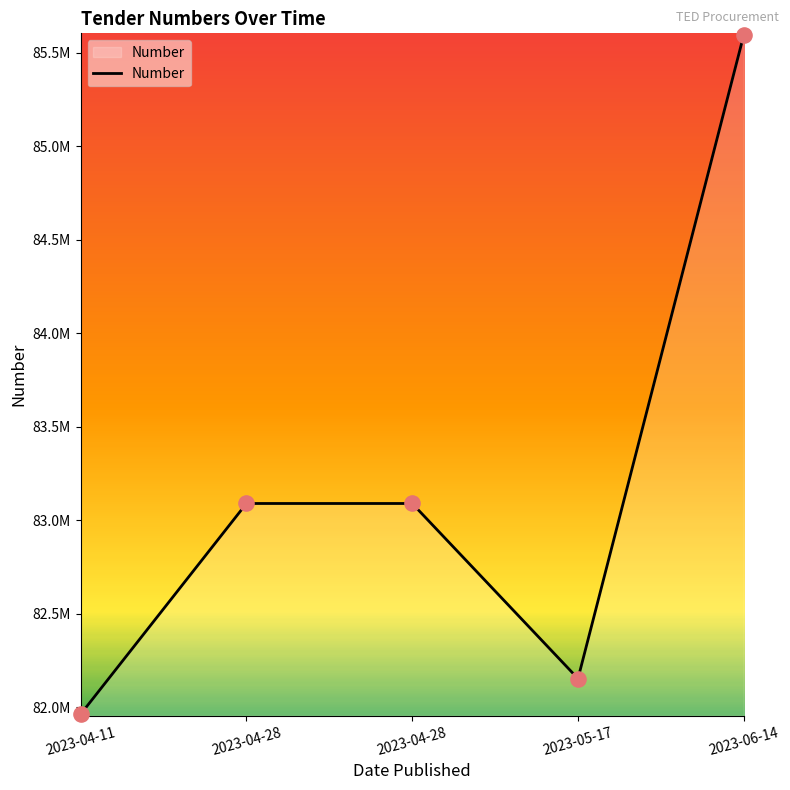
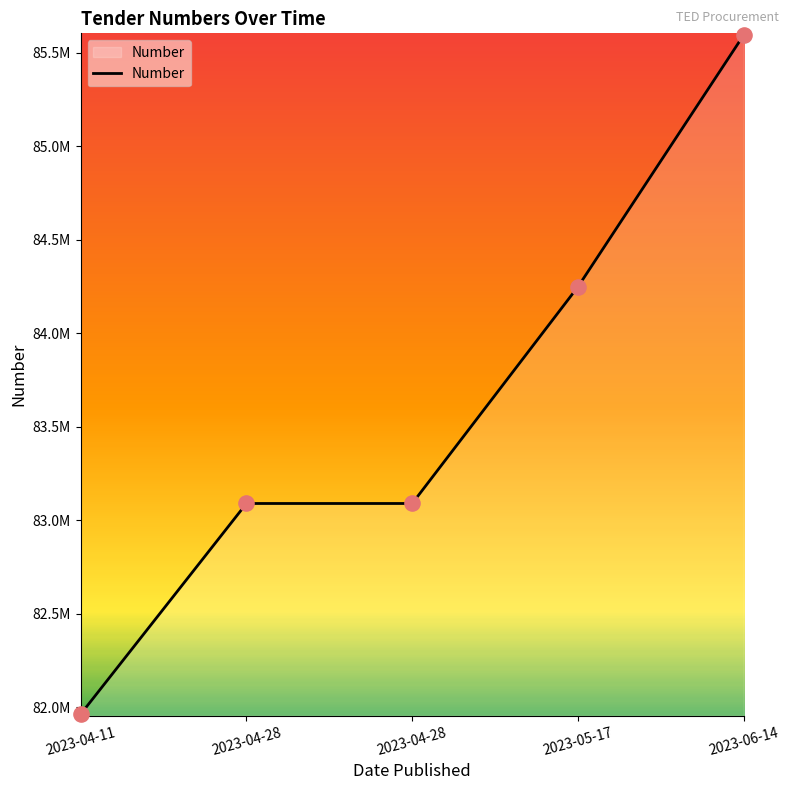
  {
    "2023-04-11": 81960000,
-   "2023-05-17": 82150000,
+   "2023-05-17": 84250000,
    "2023-06-14": 85600000
  }
